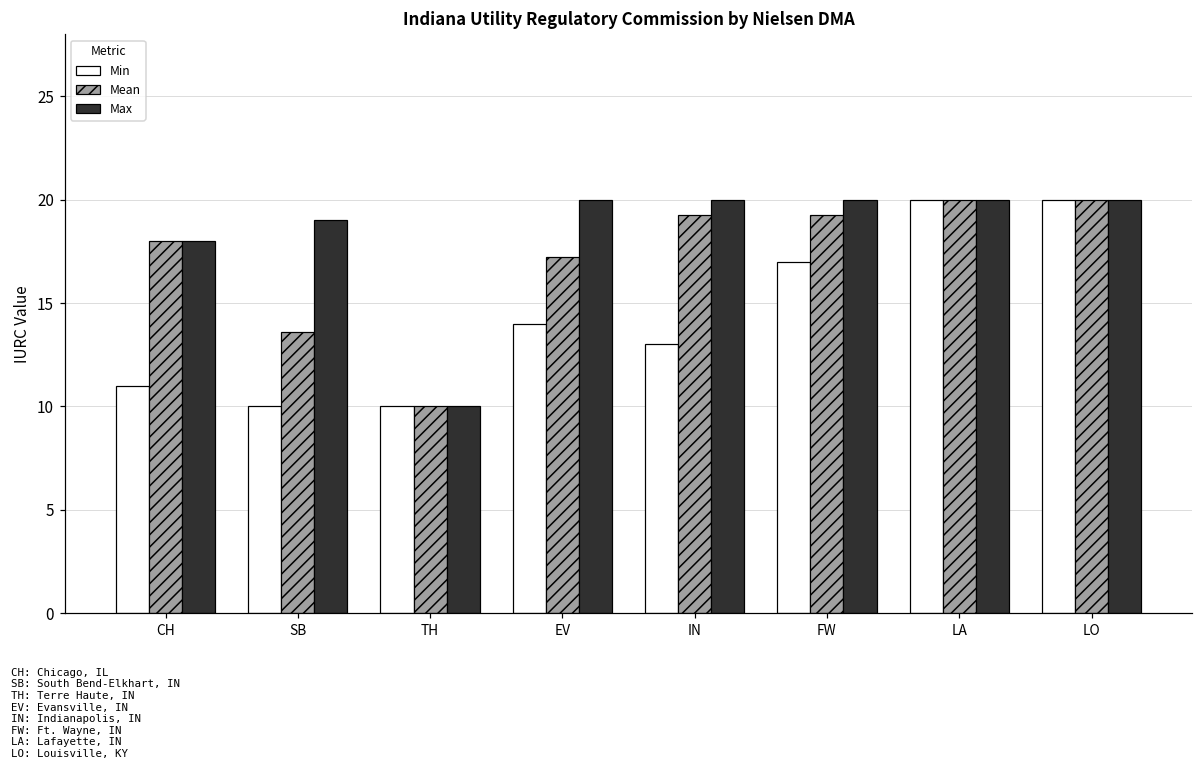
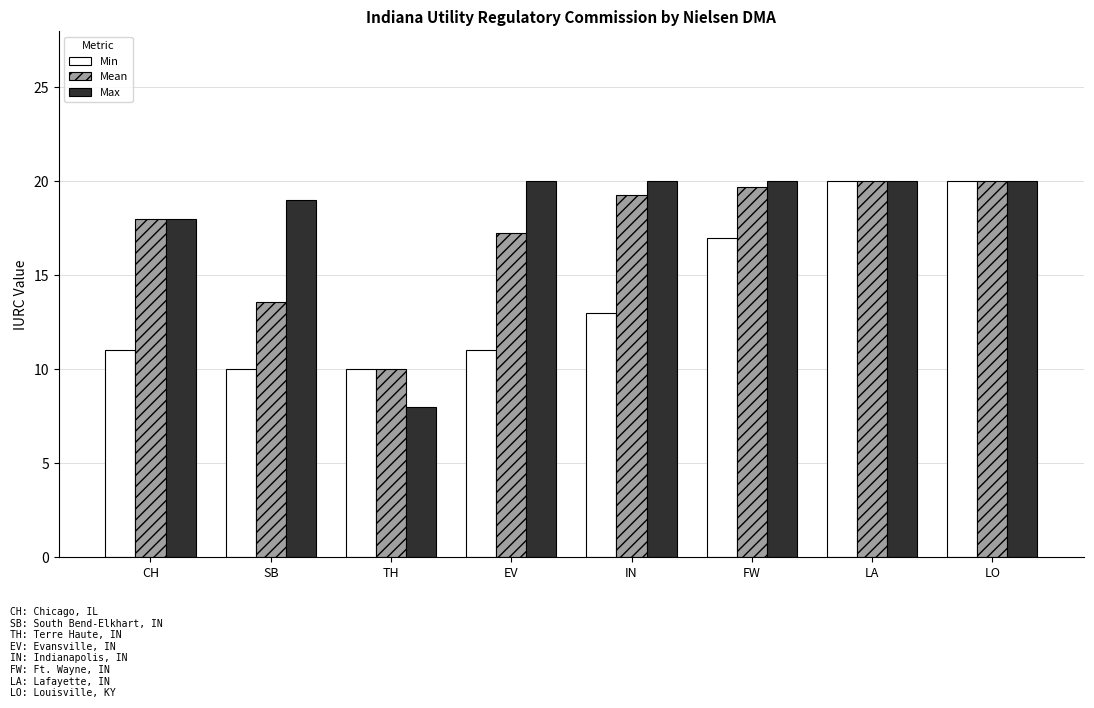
  {
    "Min": {
      "CH": 11,
      "SB": 10,
      "TH": 10,
-     "EV": 14,
+     "EV": 11,
      "IN": 13,
      "FW": 17,
      "LA": 20,
      "LO": 20
    },
    "Mean": {
      "CH": 18.0,
      "SB": 13.6,
      "TH": 10.0,
      "EV": 17.3,
      "IN": 19.3,
-     "FW": 19.3,
+     "FW": 19.7,
      "LA": 20.0,
      "LO": 20.0
    },
    "Max": {
      "CH": 18,
      "SB": 19,
-     "TH": 10,
+     "TH": 8,
      "EV": 20,
      "IN": 20,
      "FW": 20,
      "LA": 20,
      "LO": 20
    }
  }
